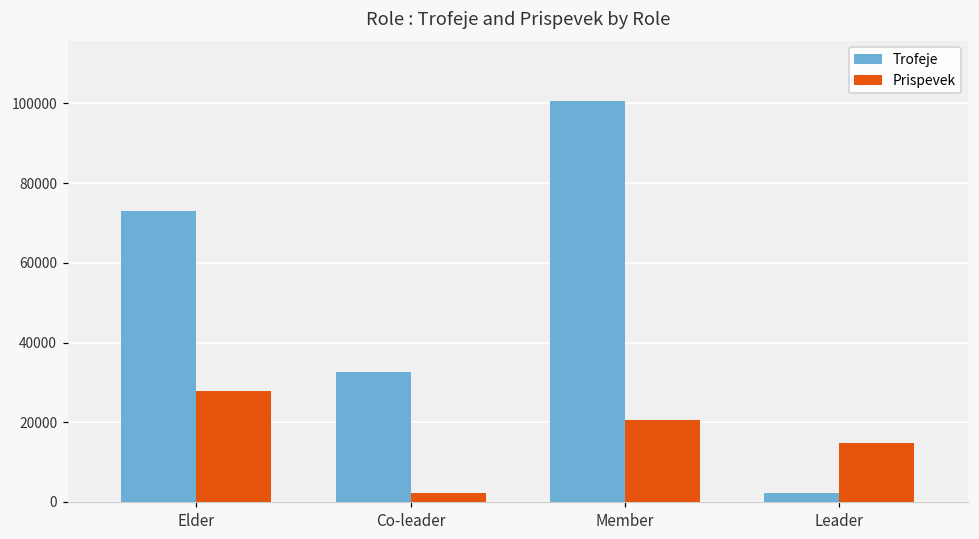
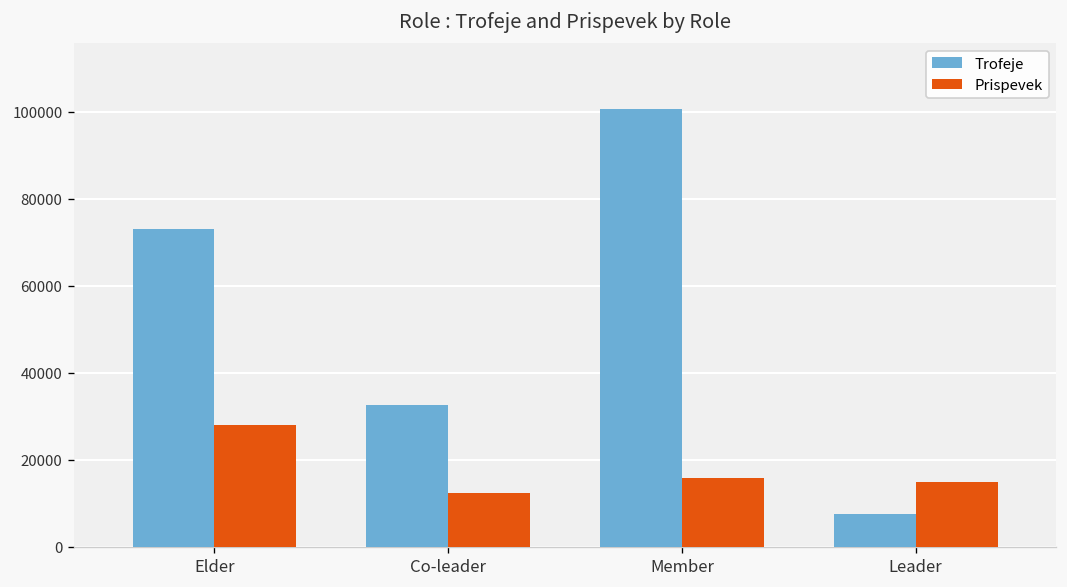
  {
    "Trofeje": {
      "Elder": 73000,
      "Co-leader": 33000,
      "Member": 101000,
-     "Leader": 2000
+     "Leader": 7000
    },
    "Prispevek": {
      "Elder": 28000,
-     "Co-leader": 2000,
-     "Member": 21000,
+     "Co-leader": 12000,
+     "Member": 16000,
      "Leader": 15000
    }
  }
